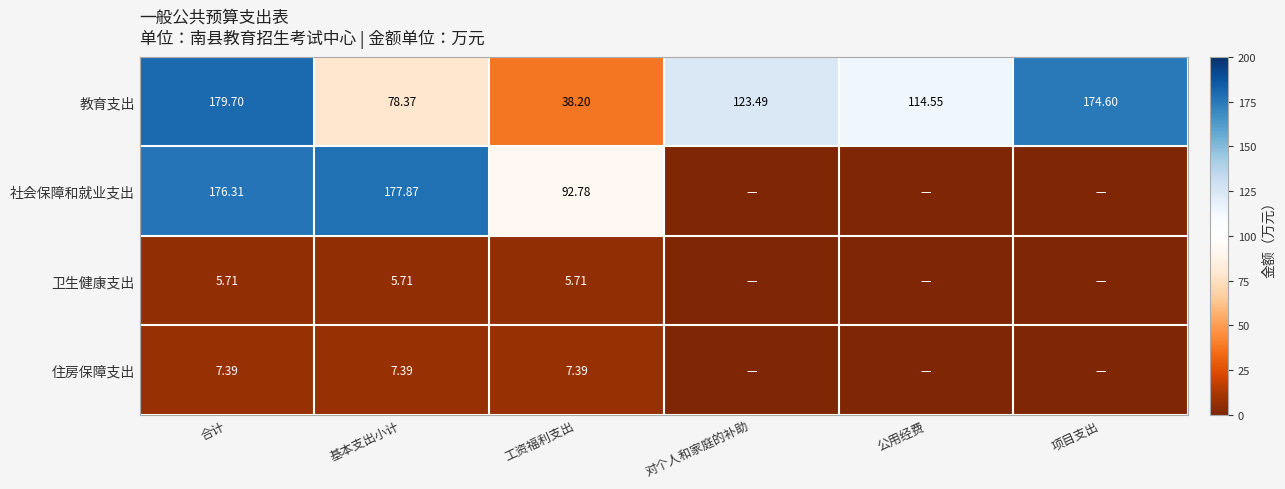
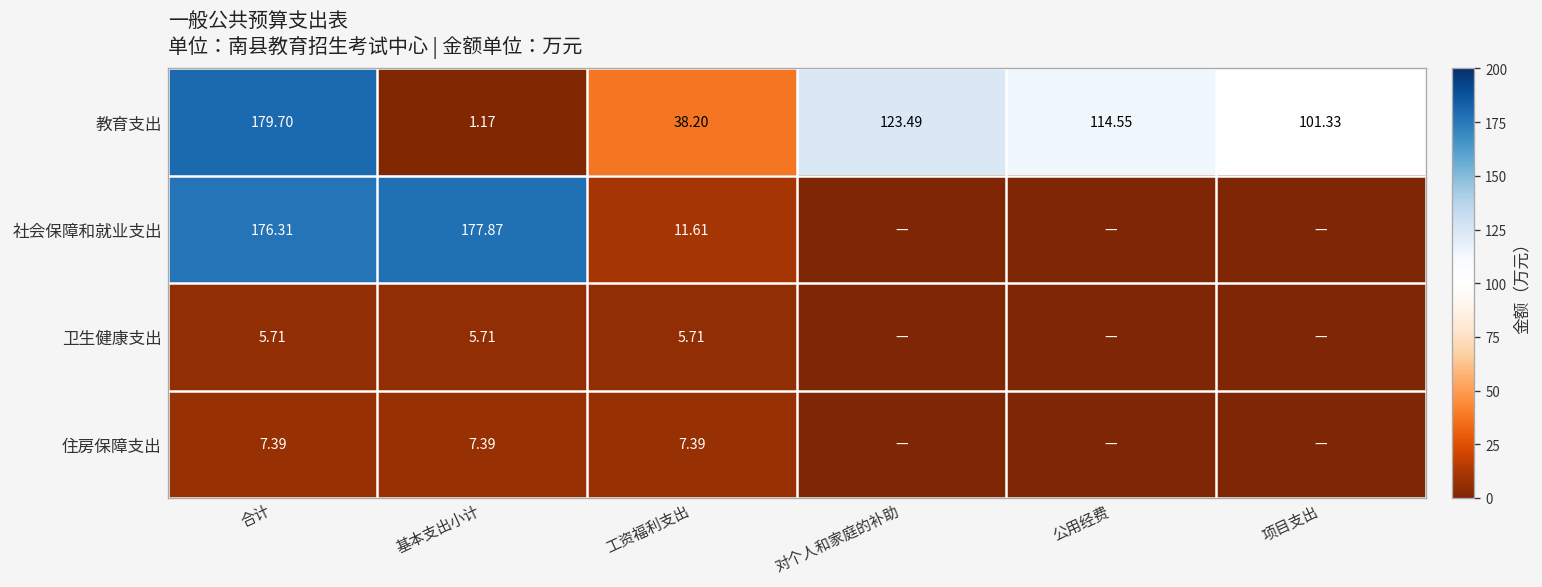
  {
    "教育支出": {
      "合计": 179.70,
-     "基本支出小计": 78.37,
+     "基本支出小计": 1.17,
      "工资福利支出": 38.20,
      "对个人和家庭的补助": 123.49,
      "公用经费": 114.55,
-     "项目支出": 174.60
+     "项目支出": 101.33
    },
    "社会保障和就业支出": {
      "合计": 176.31,
      "基本支出小计": 177.87,
-     "工资福利支出": 92.78
+     "工资福利支出": 11.61
    },
    "卫生健康支出": {
      "合计": 5.71,
      "基本支出小计": 5.71,
      "工资福利支出": 5.71
    },
    "住房保障支出": {
      "合计": 7.39,
      "基本支出小计": 7.39,
      "工资福利支出": 7.39
    }
  }
